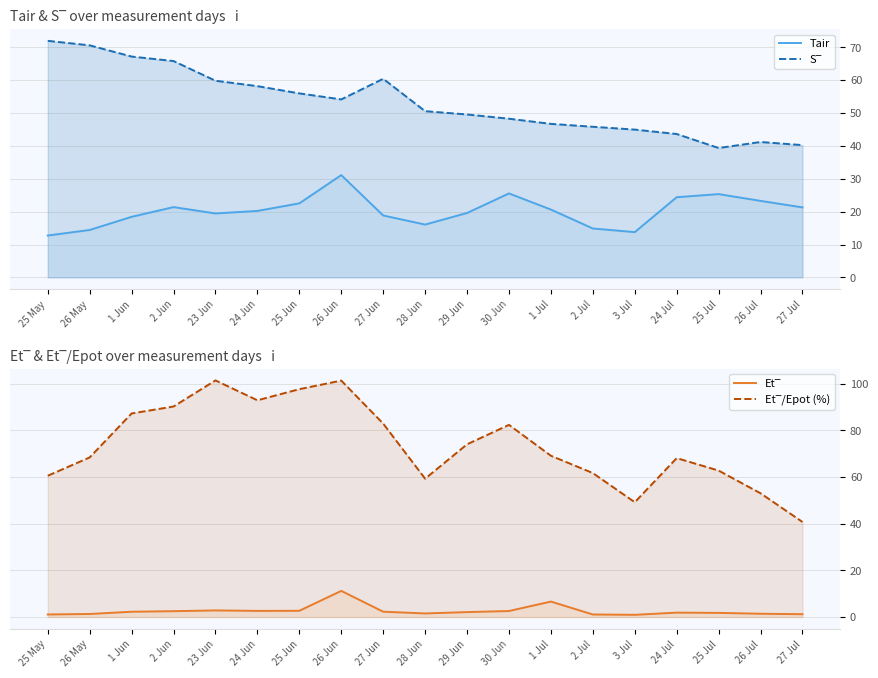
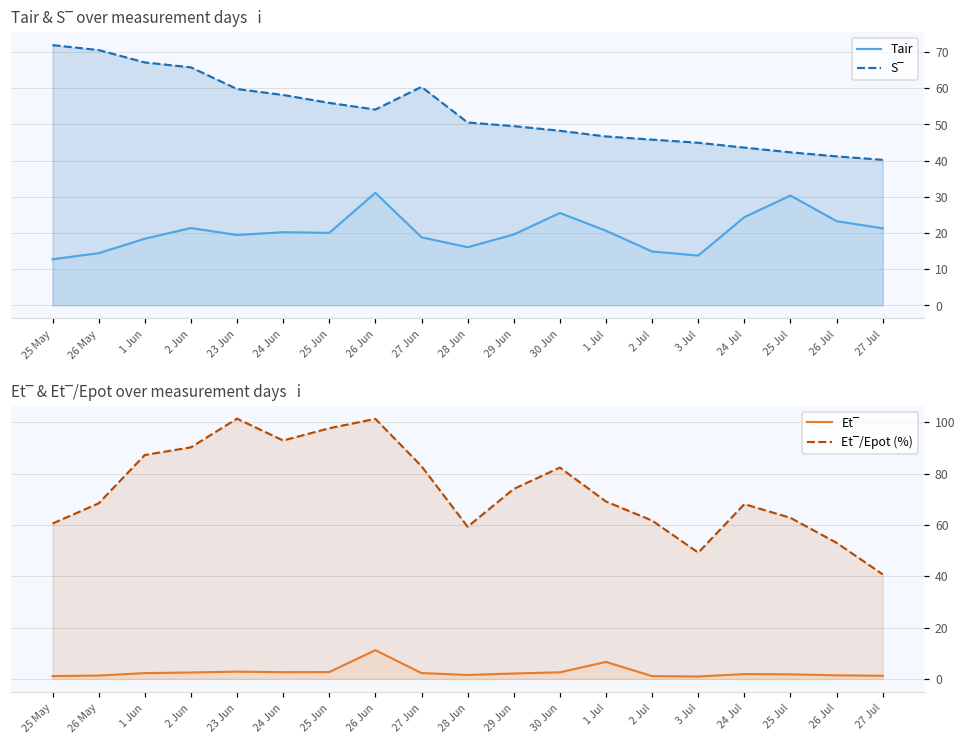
  {
    "Tair & S‾ over measurement days i": {
      "Tair": {
        "25 May": 13,
        "26 May": 14,
        "1 Jun": 18,
        "2 Jun": 21,
        "23 Jun": 19,
        "24 Jun": 20,
-       "25 Jun": 23,
+       "25 Jun": 20,
        "26 Jun": 31,
        "27 Jun": 19,
        "28 Jun": 16,
        "29 Jun": 20,
        "30 Jun": 26,
        "1 Jul": 21,
        "2 Jul": 15,
        "3 Jul": 14,
        "24 Jul": 24,
-       "25 Jul": 25,
+       "25 Jul": 30,
        "26 Jul": 23,
        "27 Jul": 21
      },
      "S‾": {
        "25 May": 72,
        "26 May": 71,
        "1 Jun": 67,
        "2 Jun": 66,
        "23 Jun": 60,
        "24 Jun": 58,
        "25 Jun": 56,
        "26 Jun": 54,
        "27 Jun": 60,
        "28 Jun": 51,
        "29 Jun": 50,
        "30 Jun": 48,
        "1 Jul": 47,
        "2 Jul": 46,
        "3 Jul": 45,
        "24 Jul": 44,
-       "25 Jul": 39,
+       "25 Jul": 42,
        "26 Jul": 41,
        "27 Jul": 40
      }
    },
    "Et‾ & Et‾/Epot over measurement days i": {
      "Et‾": {
        "25 May": 1,
        "26 May": 1,
        "1 Jun": 2,
        "2 Jun": 3,
        "23 Jun": 3,
        "24 Jun": 3,
        "25 Jun": 3,
        "26 Jun": 11,
        "27 Jun": 2,
        "28 Jun": 2,
        "29 Jun": 2,
        "30 Jun": 3,
        "1 Jul": 7,
        "2 Jul": 1,
        "3 Jul": 1,
        "24 Jul": 2,
        "25 Jul": 2,
        "26 Jul": 1,
        "27 Jul": 1
      },
      "Et‾/Epot (%)": {
        "25 May": 61,
        "26 May": 68,
        "1 Jun": 87,
        "2 Jun": 90,
        "23 Jun": 101,
        "24 Jun": 93,
        "25 Jun": 98,
        "26 Jun": 101,
        "27 Jun": 83,
        "28 Jun": 59,
        "29 Jun": 74,
        "30 Jun": 82,
        "1 Jul": 69,
        "2 Jul": 62,
        "3 Jul": 49,
        "24 Jul": 68,
        "25 Jul": 63,
        "26 Jul": 53,
        "27 Jul": 41
      }
    }
  }
